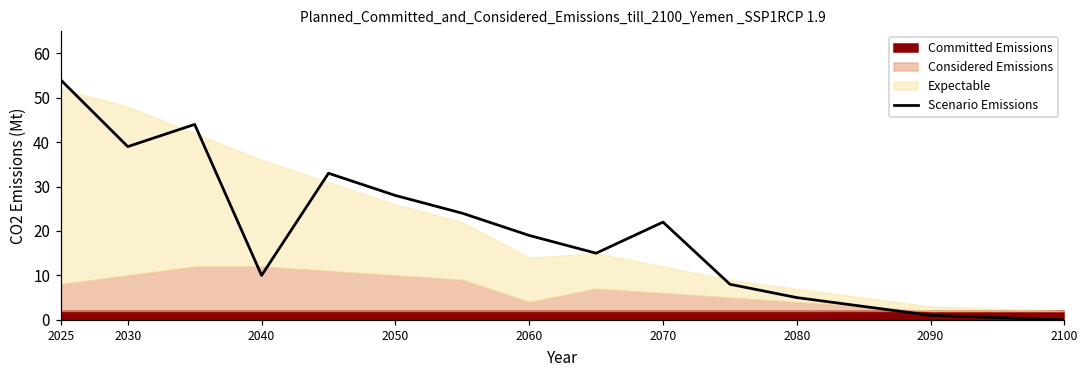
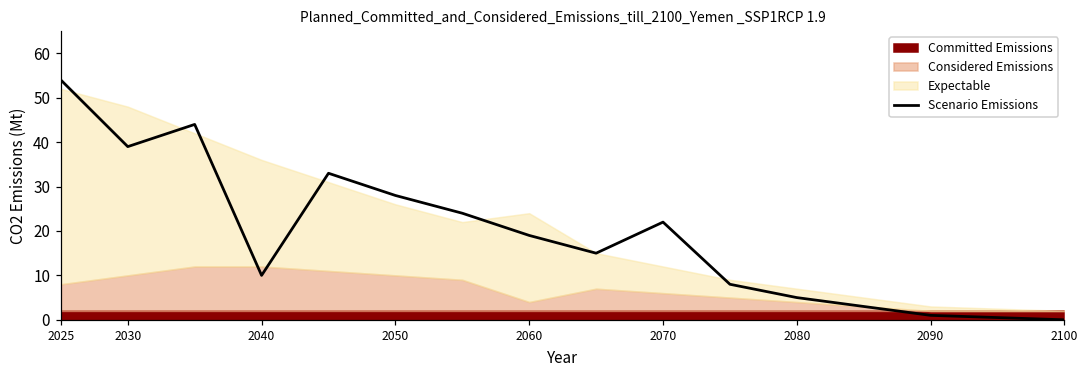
  {
    "Scenario Emissions": {
      "2025": 54,
      "2030": 39,
      "2040": 10,
      "2050": 28,
      "2060": 19,
      "2070": 22,
      "2080": 5,
      "2090": 1,
      "2100": 0
    },
    "Committed Emissions": {
      "2025": 2,
      "2030": 2,
      "2040": 2,
      "2050": 2,
      "2060": 2,
      "2070": 2,
      "2080": 2
    },
    "Considered Emissions": {
      "2025": 6,
      "2030": 8,
      "2040": 10,
      "2050": 8,
      "2060": 2,
      "2070": 4,
      "2080": 2
    },
    "Expectable": {
      "2025": 44,
      "2030": 38,
      "2040": 24,
      "2050": 16,
-     "2060": 10,
+     "2060": 20,
      "2070": 6,
      "2080": 3,
      "2090": 1
    }
  }
